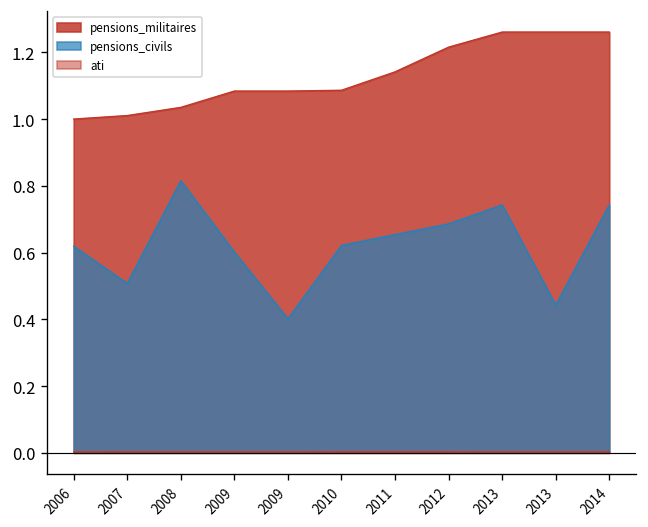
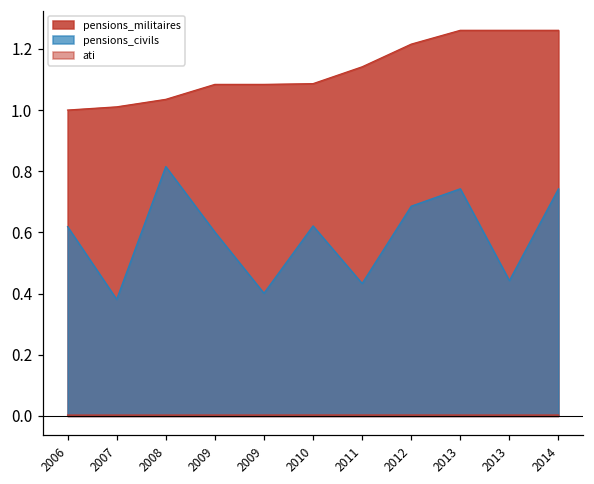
  {
    "pensions_civils": {
      "2006": 0.62,
-     "2007": 0.51,
+     "2007": 0.38,
      "2008": 0.82,
      "2010": 0.62,
-     "2011": 0.65,
+     "2011": 0.43,
      "2012": 0.69,
      "2014": 0.74
    }
  }
